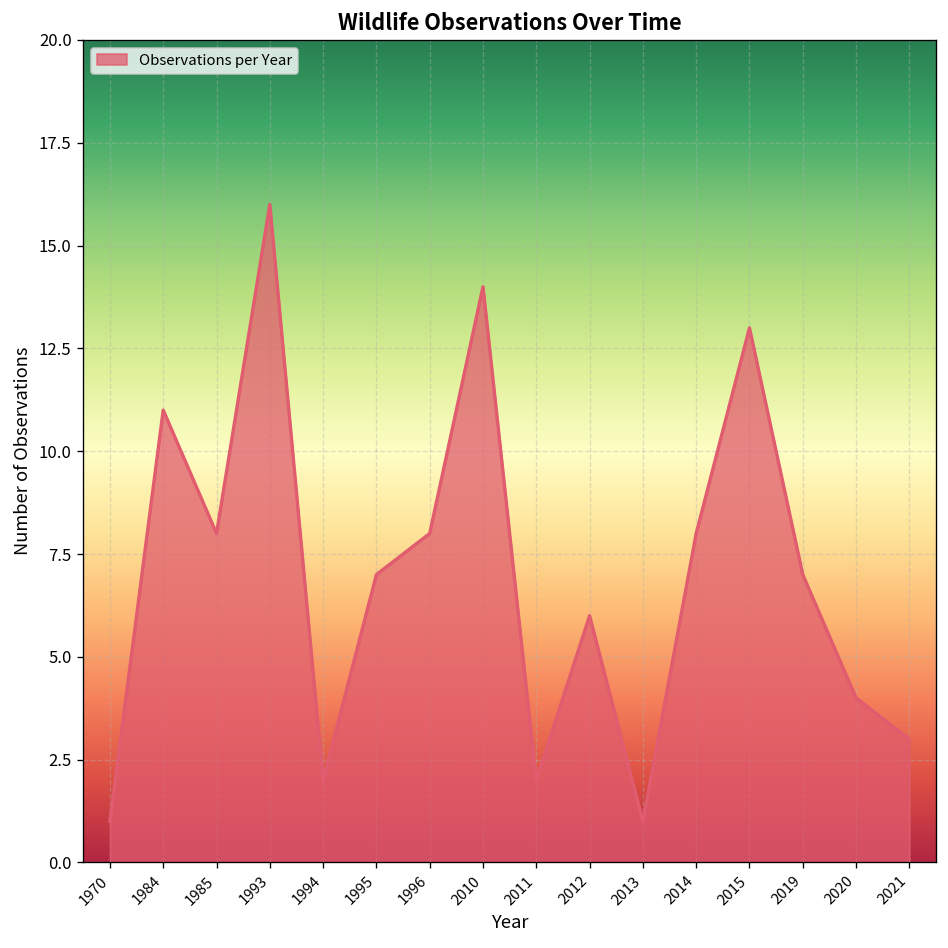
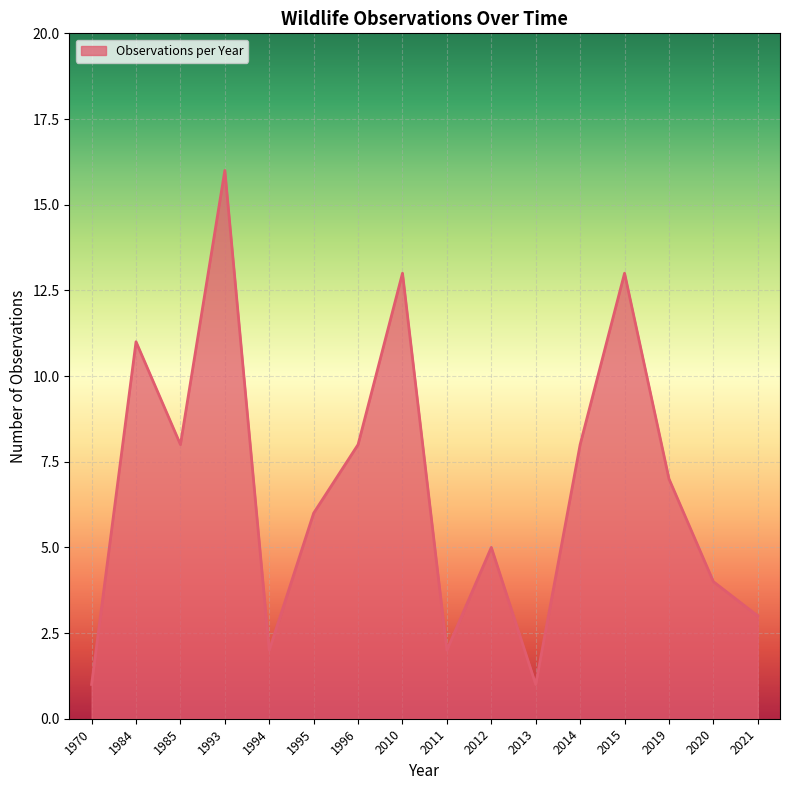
  {
    "1970": 1,
    "1984": 11,
    "1985": 8,
    "1993": 16,
    "1994": 2,
-   "1995": 7,
+   "1995": 6,
    "1996": 8,
-   "2010": 14,
+   "2010": 13,
    "2011": 2,
-   "2012": 6,
+   "2012": 5,
    "2013": 1,
    "2014": 8,
    "2015": 13,
    "2019": 7,
    "2020": 4,
    "2021": 3
  }
